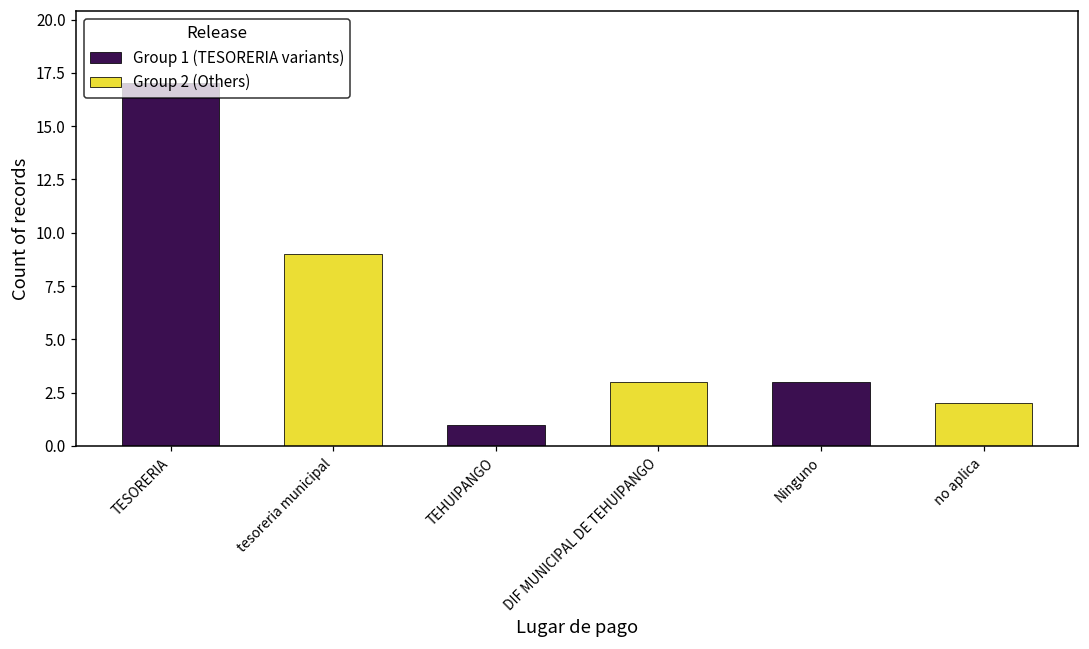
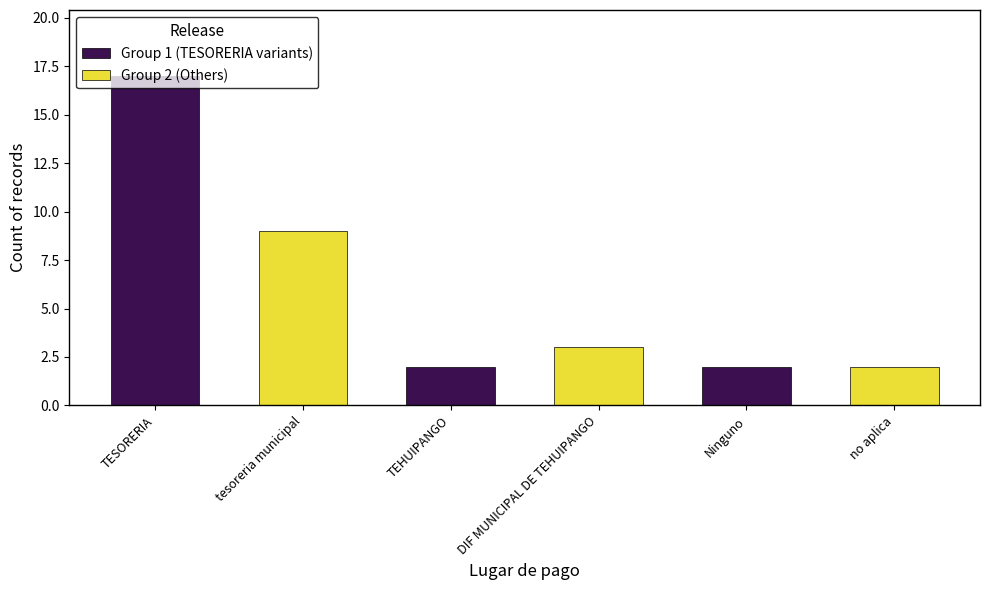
  {
    "Group 1 (TESORERIA variants)": {
-     "TEHUIPANGO": 1,
-     "Ninguno": 3
+     "TEHUIPANGO": 2,
+     "Ninguno": 2
    },
    "Group 2 (Others)": {
      "tesoreria municipal": 9,
      "DIF MUNICIPAL DE TEHUIPANGO": 3,
      "no aplica": 2
    }
  }
